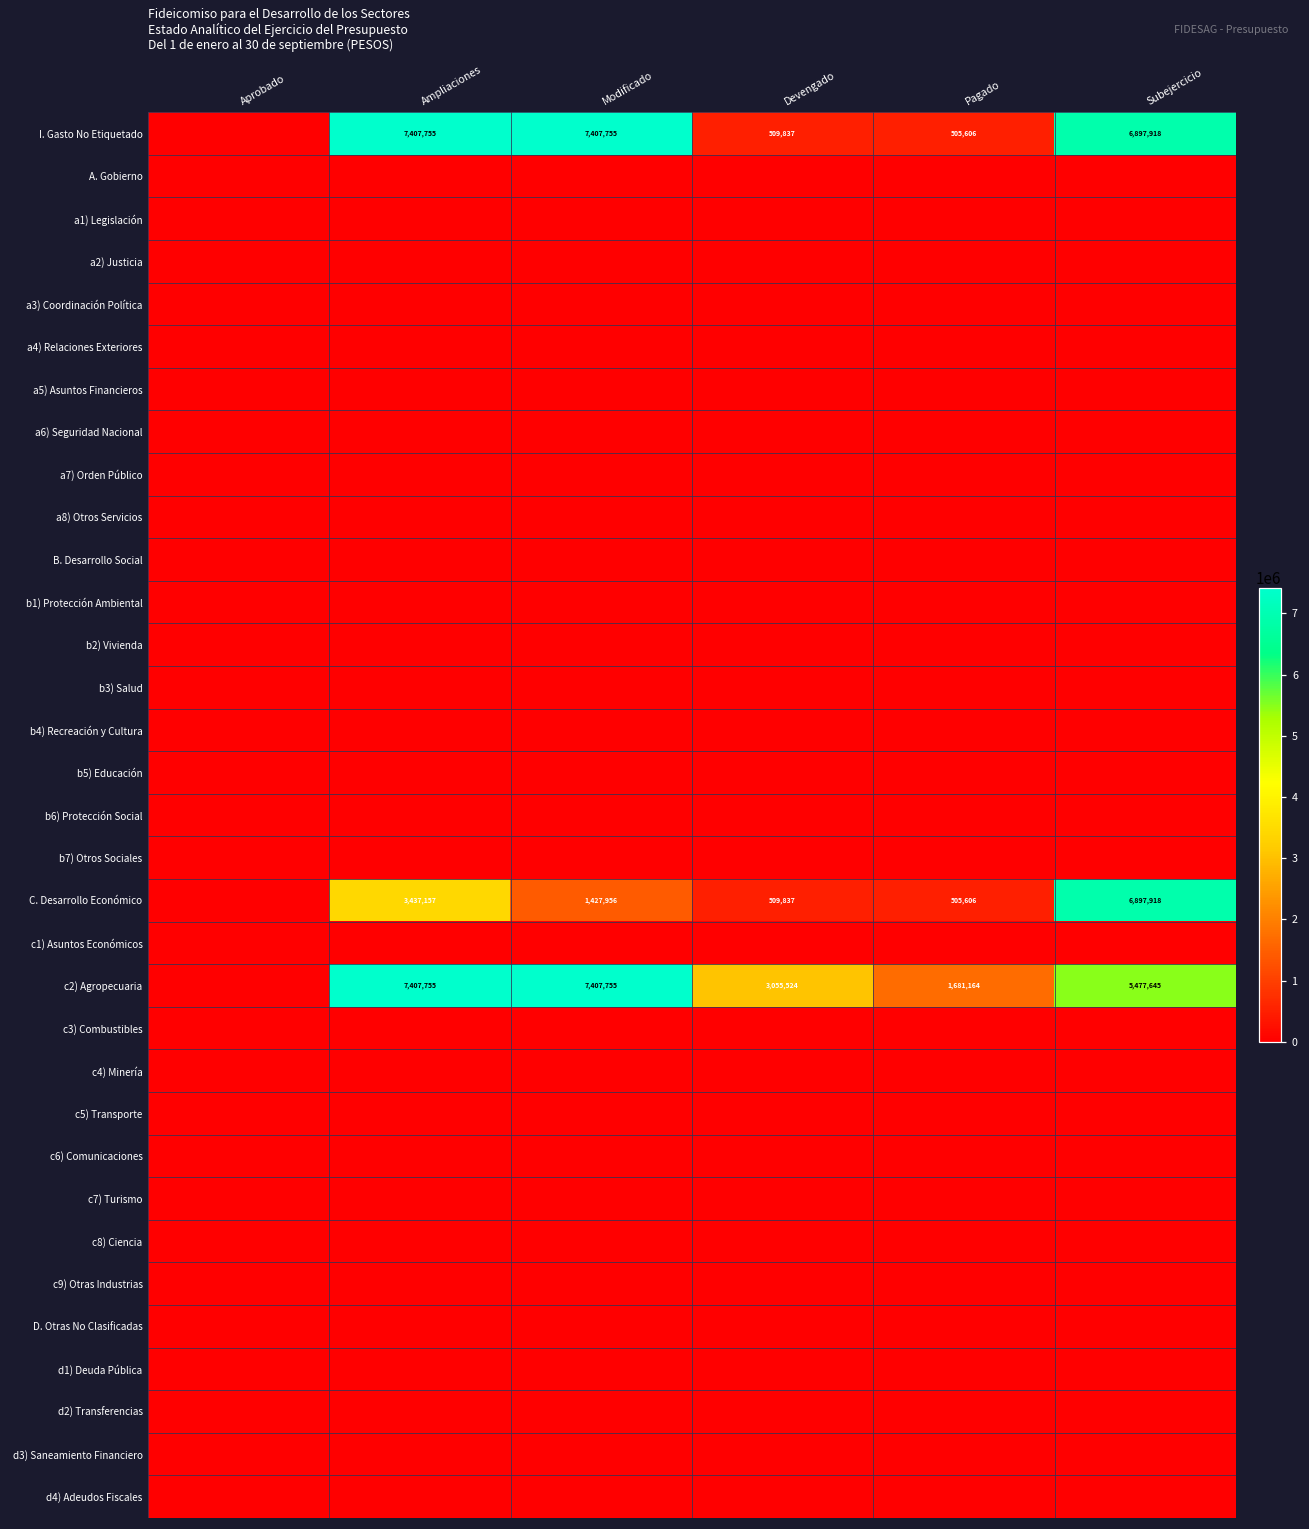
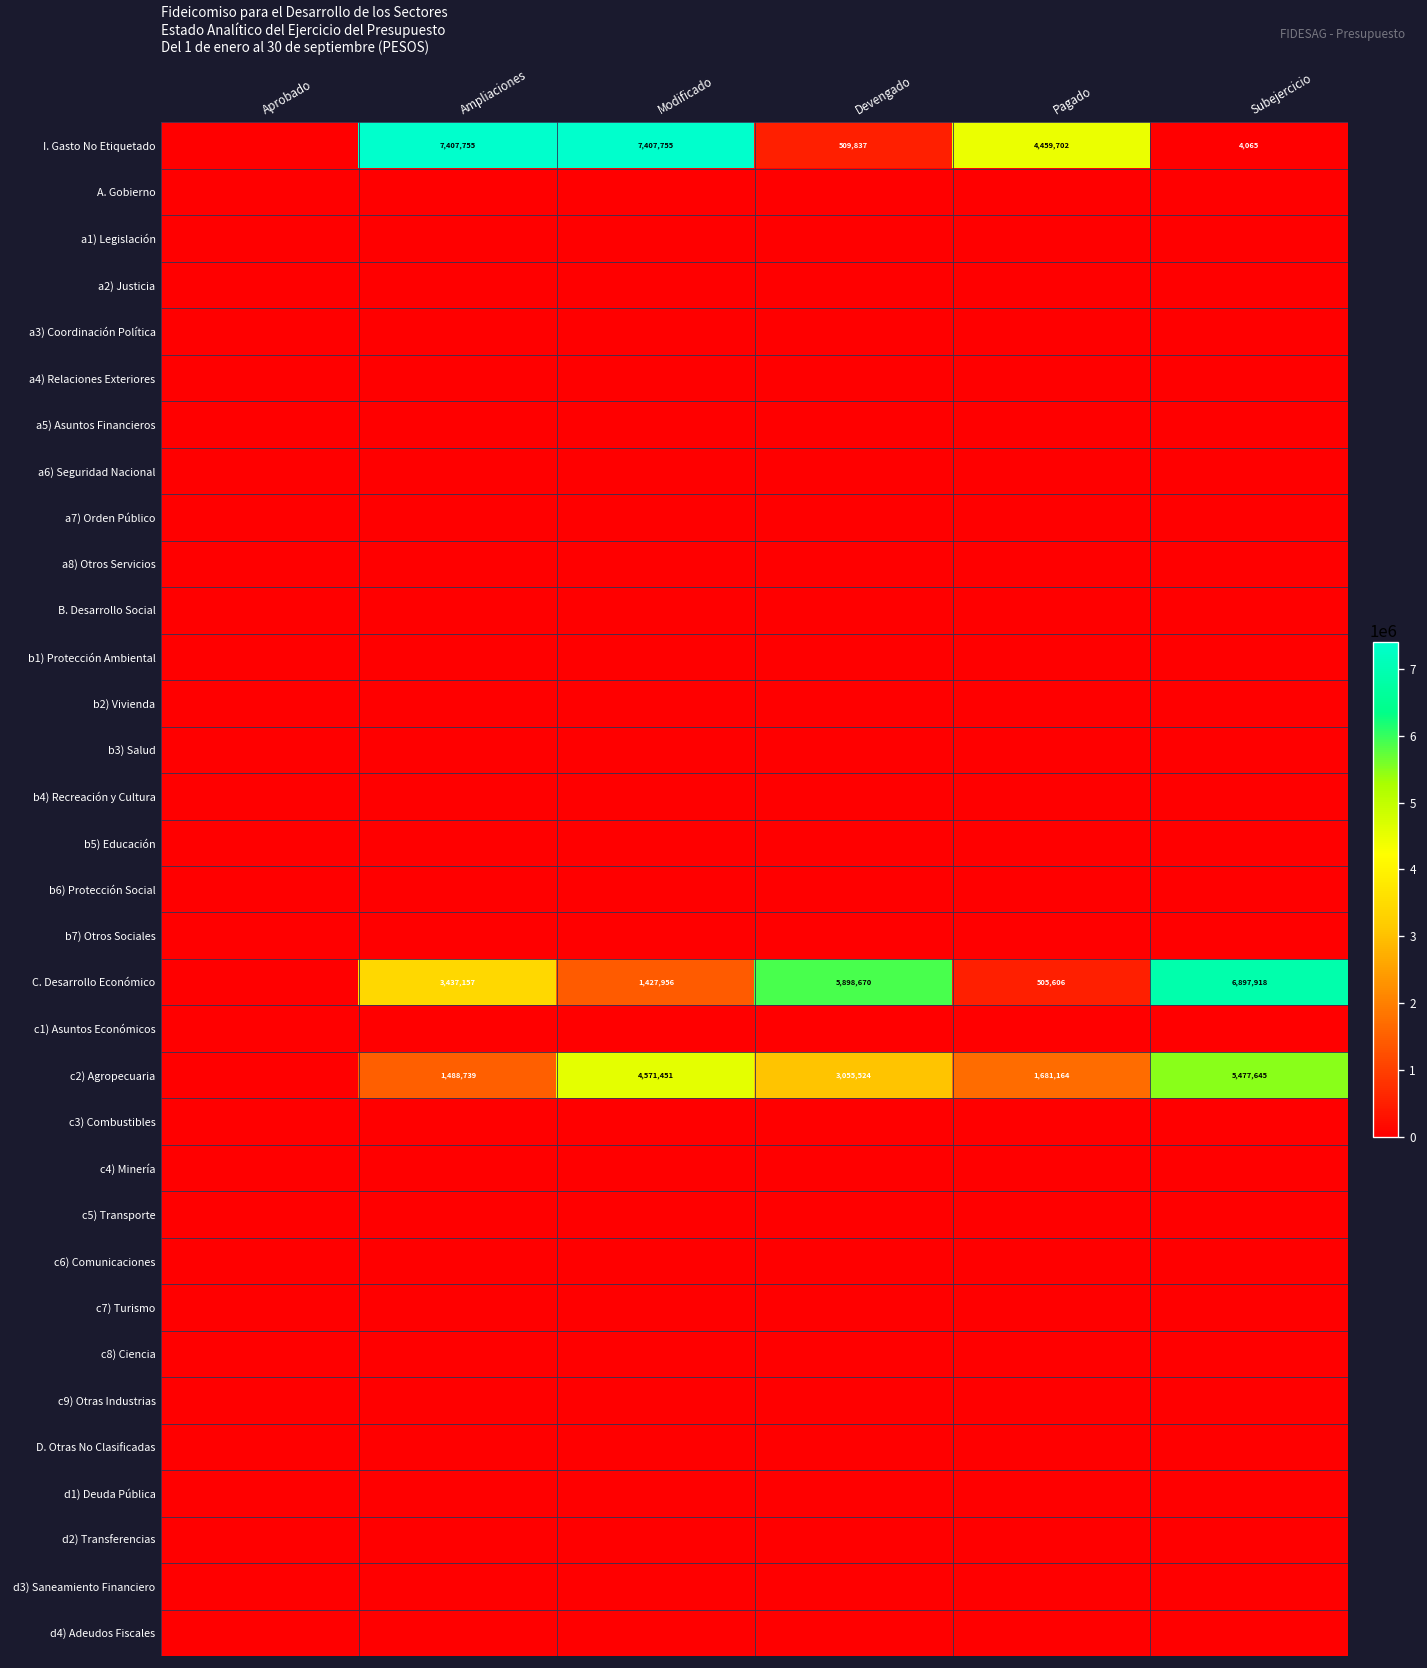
  {
    "I. Gasto No Etiquetado": {
      "Ampliaciones": "7,407,755",
      "Modificado": "7,407,755",
      "Devengado": "509,837",
-     "Pagado": "505,606",
-     "Subejercicio": "6,897,918"
+     "Pagado": "4,459,702",
+     "Subejercicio": "4,065"
    },
    "C. Desarrollo Económico": {
      "Ampliaciones": "3,437,157",
      "Modificado": "1,427,956",
-     "Devengado": "509,837",
+     "Devengado": "5,898,670",
      "Pagado": "505,606",
      "Subejercicio": "6,897,918"
    },
    "c2) Agropecuaria": {
-     "Ampliaciones": "7,407,755",
-     "Modificado": "7,407,755",
+     "Ampliaciones": "1,488,739",
+     "Modificado": "4,571,451",
      "Devengado": "3,055,524",
      "Pagado": "1,681,164",
      "Subejercicio": "5,477,645"
    }
  }
